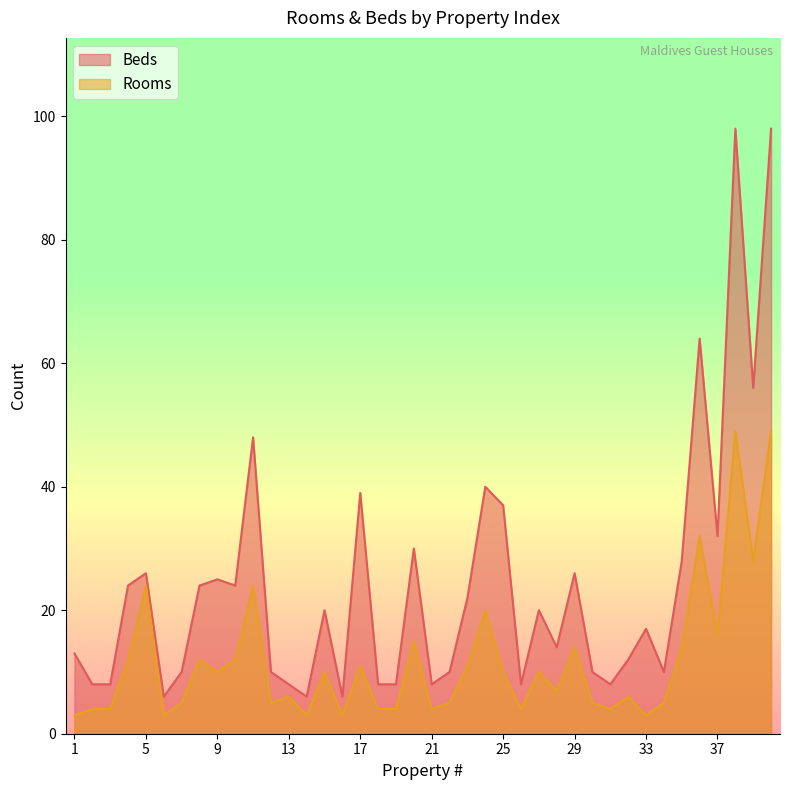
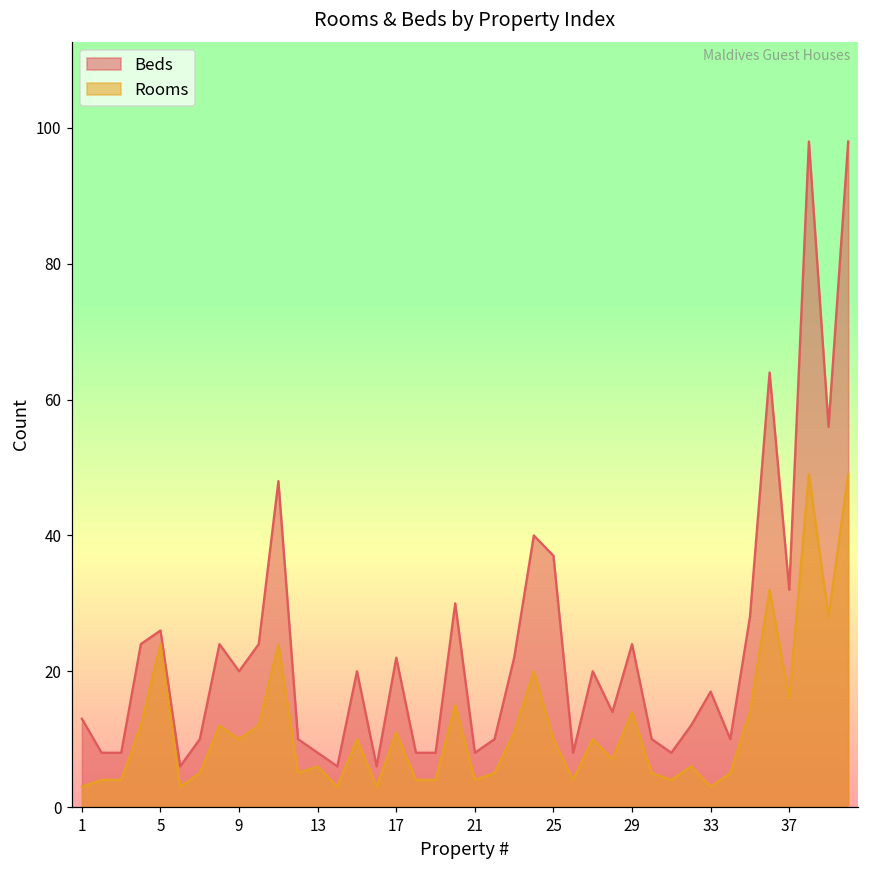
  {
    "Beds": {
      "1": 13,
      "5": 26,
-     "9": 25,
+     "9": 20,
      "13": 8,
-     "17": 39,
+     "17": 22,
      "21": 8,
      "25": 37,
-     "29": 26,
+     "29": 24,
      "33": 17,
      "37": 32
    },
    "Rooms": {
      "1": 3,
      "5": 24,
      "9": 10,
      "13": 6,
      "17": 11,
      "21": 4,
      "25": 10,
      "29": 14,
      "33": 3,
      "37": 16
    }
  }
